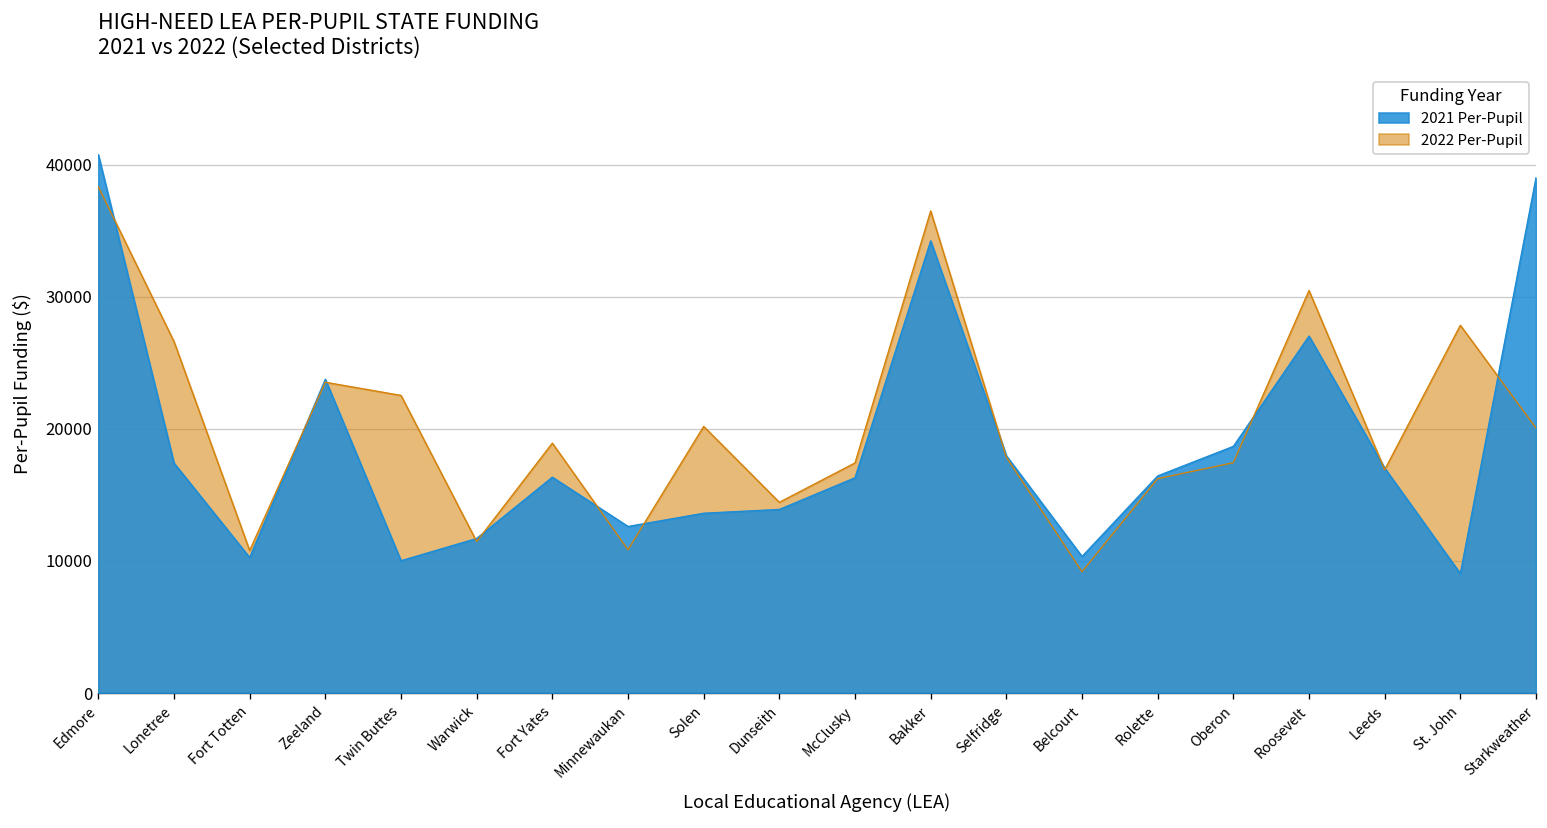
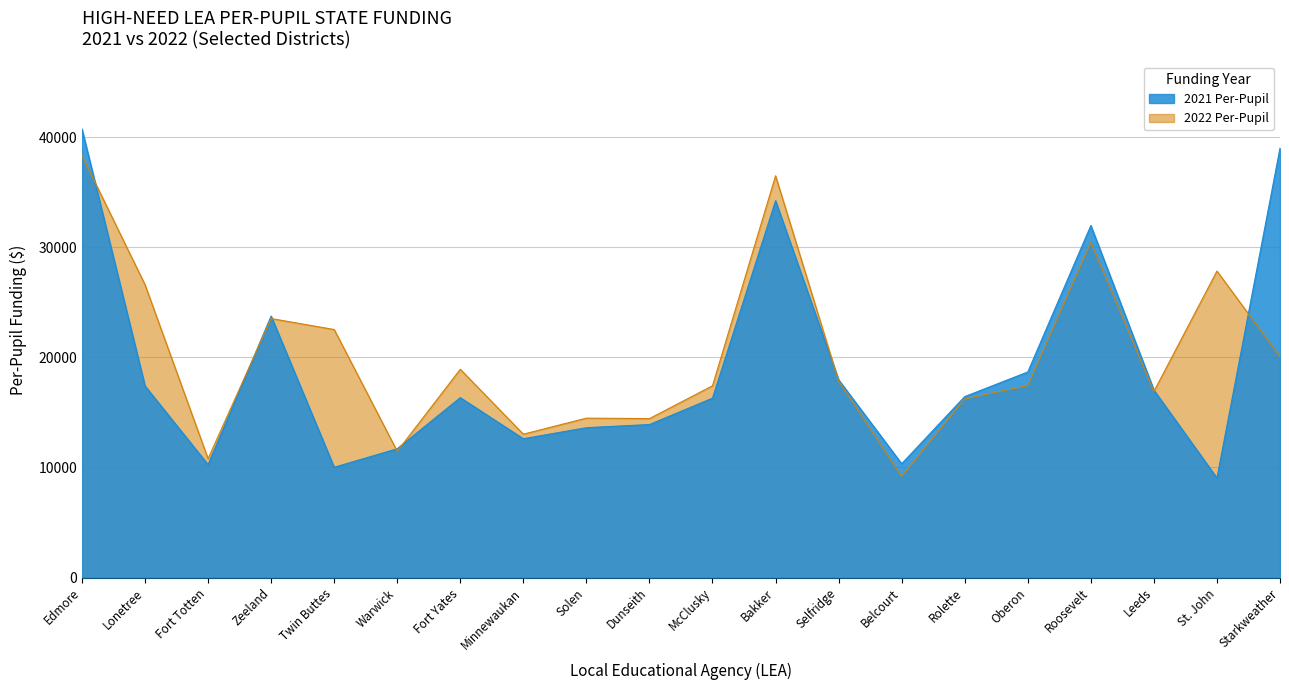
  {
    "2021 Per-Pupil": {
      "Edmore": 40700,
      "Lonetree": 17400,
      "Fort Totten": 10300,
      "Twin Buttes": 10000,
      "Warwick": 11700,
      "Fort Yates": 16300,
      "Minnewaukan": 12600,
      "Solen": 13600,
      "Dunseith": 13900,
      "McClusky": 16300,
      "Bakker": 34200,
      "Belcourt": 10300,
      "Oberon": 18700,
-     "Roosevelt": 27000,
+     "Roosevelt": 32000,
      "St. John": 9000,
      "Starkweather": 39000
    },
    "2022 Per-Pupil": {
      "Edmore": 38300,
      "Lonetree": 26600,
      "Fort Totten": 10800,
      "Twin Buttes": 22500,
      "Warwick": 11500,
      "Fort Yates": 18900,
-     "Minnewaukan": 10800,
-     "Solen": 20200,
+     "Minnewaukan": 13000,
+     "Solen": 14500,
      "Dunseith": 14400,
      "McClusky": 17400,
      "Bakker": 36500,
      "Belcourt": 9200,
      "Oberon": 17400,
      "Roosevelt": 30500,
      "St. John": 27800,
      "Starkweather": 20100
    }
  }
